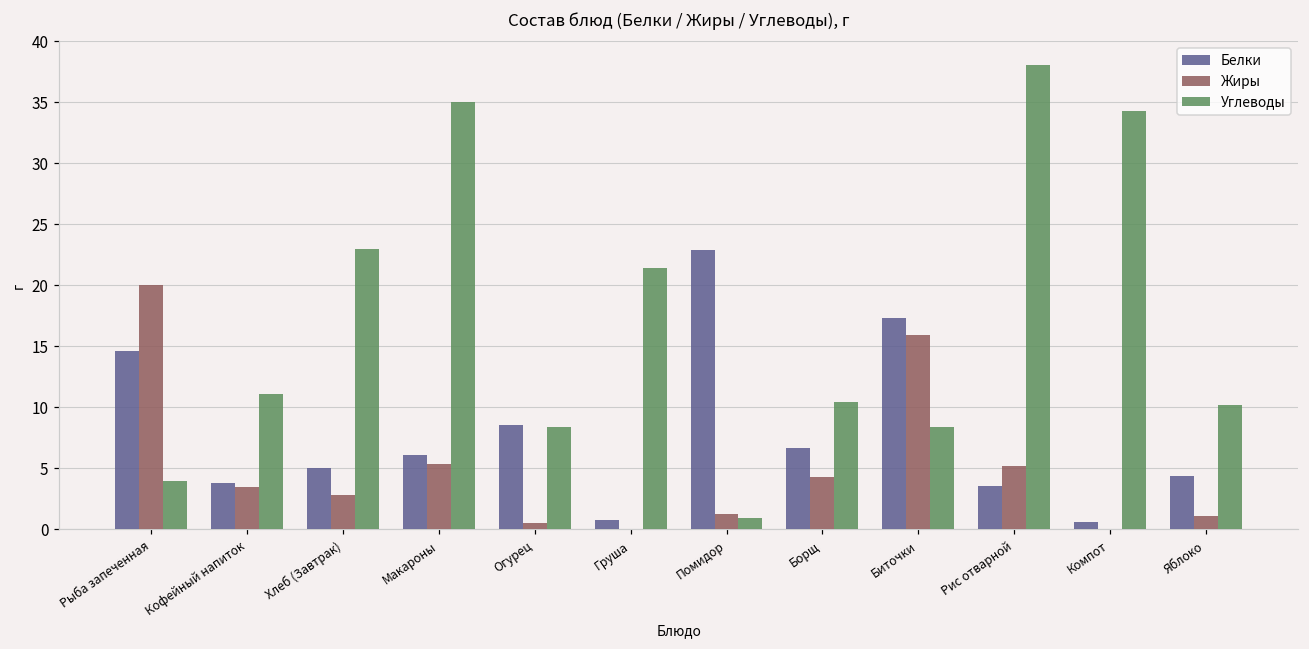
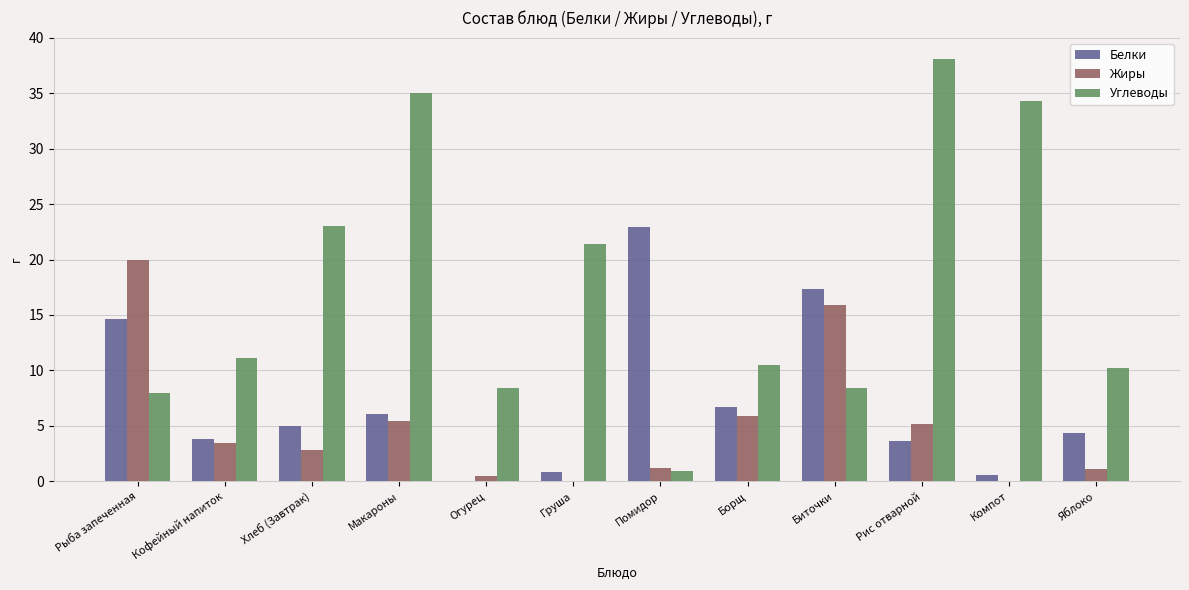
  {
    "Белки": {
      "Рыба запеченная": 14.6,
      "Кофейный напиток": 3.8,
      "Хлеб (Завтрак)": 5.0,
      "Макароны": 6.1,
-     "Огурец": 8.6,
+     "Огурец": 0.0,
      "Груша": 0.8,
      "Помидор": 22.9,
      "Борщ": 6.7,
      "Биточки": 17.3,
      "Рис отварной": 3.6,
      "Компот": 0.6,
      "Яблоко": 4.4
    },
    "Жиры": {
      "Рыба запеченная": 20.0,
      "Кофейный напиток": 3.5,
      "Хлеб (Завтрак)": 2.8,
      "Макароны": 5.4,
      "Огурец": 0.5,
      "Груша": 0.0,
      "Помидор": 1.2,
-     "Борщ": 4.3,
+     "Борщ": 5.9,
      "Биточки": 15.9,
      "Рис отварной": 5.2,
      "Компот": 0.0,
      "Яблоко": 1.1
    },
    "Углеводы": {
-     "Рыба запеченная": 4,
+     "Рыба запеченная": 8,
      "Кофейный напиток": 11,
      "Хлеб (Завтрак)": 23,
      "Макароны": 35,
      "Огурец": 8.4,
      "Груша": 21.4,
      "Помидор": 1,
      "Борщ": 10.5,
      "Биточки": 8.4,
      "Рис отварной": 38,
      "Компот": 34.3,
      "Яблоко": 10
    }
  }
